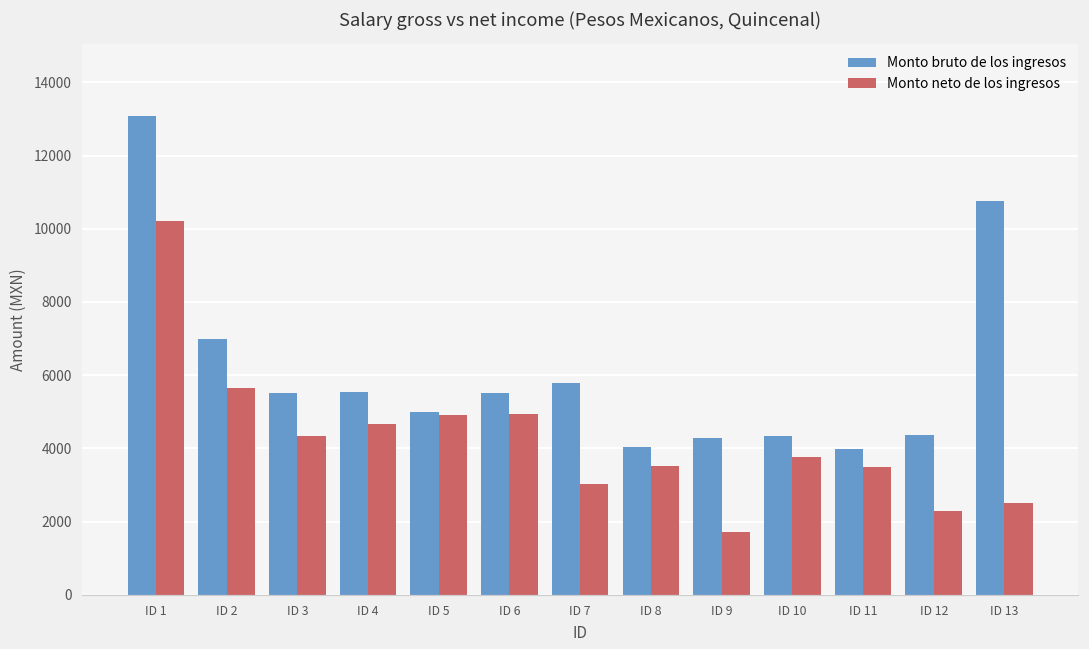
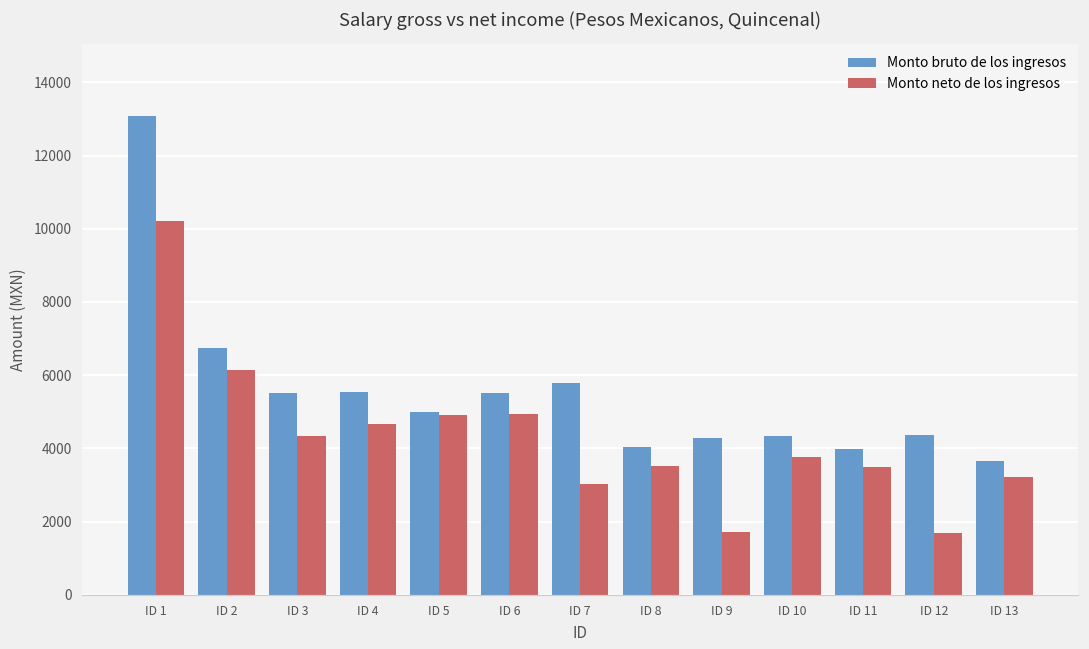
  {
    "Monto bruto de los ingresos": {
      "ID 1": 13100,
-     "ID 2": 7000,
+     "ID 2": 6700,
      "ID 3": 5500,
      "ID 4": 5600,
      "ID 5": 5000,
      "ID 6": 5500,
      "ID 7": 5800,
      "ID 8": 4000,
      "ID 9": 4300,
      "ID 10": 4400,
      "ID 11": 4000,
      "ID 12": 4400,
-     "ID 13": 10800
+     "ID 13": 3700
    },
    "Monto neto de los ingresos": {
      "ID 1": 10200,
-     "ID 2": 5700,
+     "ID 2": 6100,
      "ID 3": 4300,
      "ID 4": 4700,
      "ID 5": 4900,
      "ID 6": 4900,
      "ID 7": 3000,
      "ID 8": 3500,
      "ID 9": 1700,
      "ID 10": 3800,
      "ID 11": 3500,
-     "ID 12": 2300,
-     "ID 13": 2500
+     "ID 12": 1700,
+     "ID 13": 3200
    }
  }
